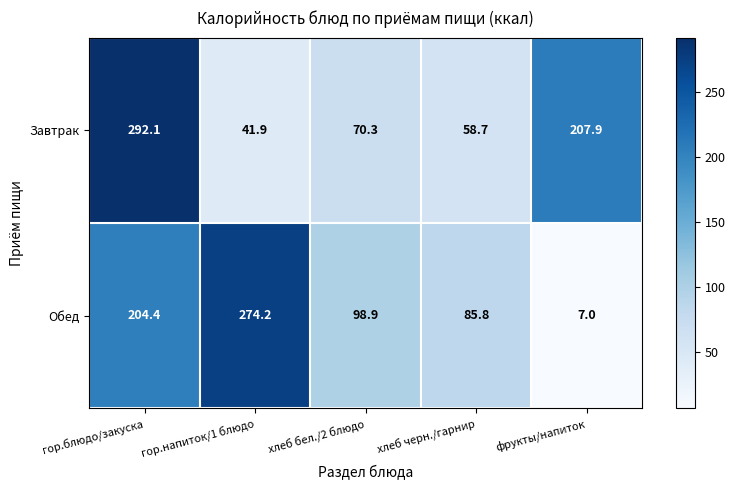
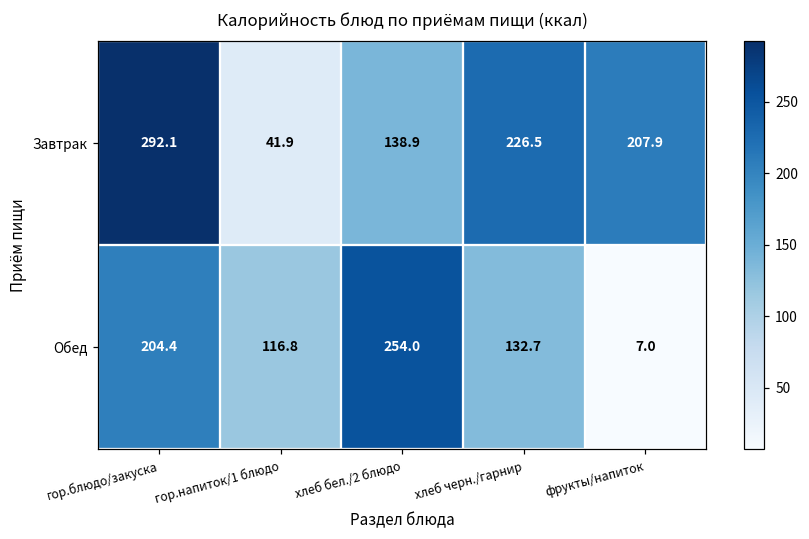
  {
    "Завтрак": {
      "гор.блюдо/закуска": 292.1,
      "гор.напиток/1 блюдо": 41.9,
-     "хлеб бел./2 блюдо": 70.3,
-     "хлеб черн./гарнир": 58.7,
+     "хлеб бел./2 блюдо": 138.9,
+     "хлеб черн./гарнир": 226.5,
      "фрукты/напиток": 207.9
    },
    "Обед": {
      "гор.блюдо/закуска": 204.4,
-     "гор.напиток/1 блюдо": 274.2,
-     "хлеб бел./2 блюдо": 98.9,
-     "хлеб черн./гарнир": 85.8,
+     "гор.напиток/1 блюдо": 116.8,
+     "хлеб бел./2 блюдо": 254.0,
+     "хлеб черн./гарнир": 132.7,
      "фрукты/напиток": 7.0
    }
  }
